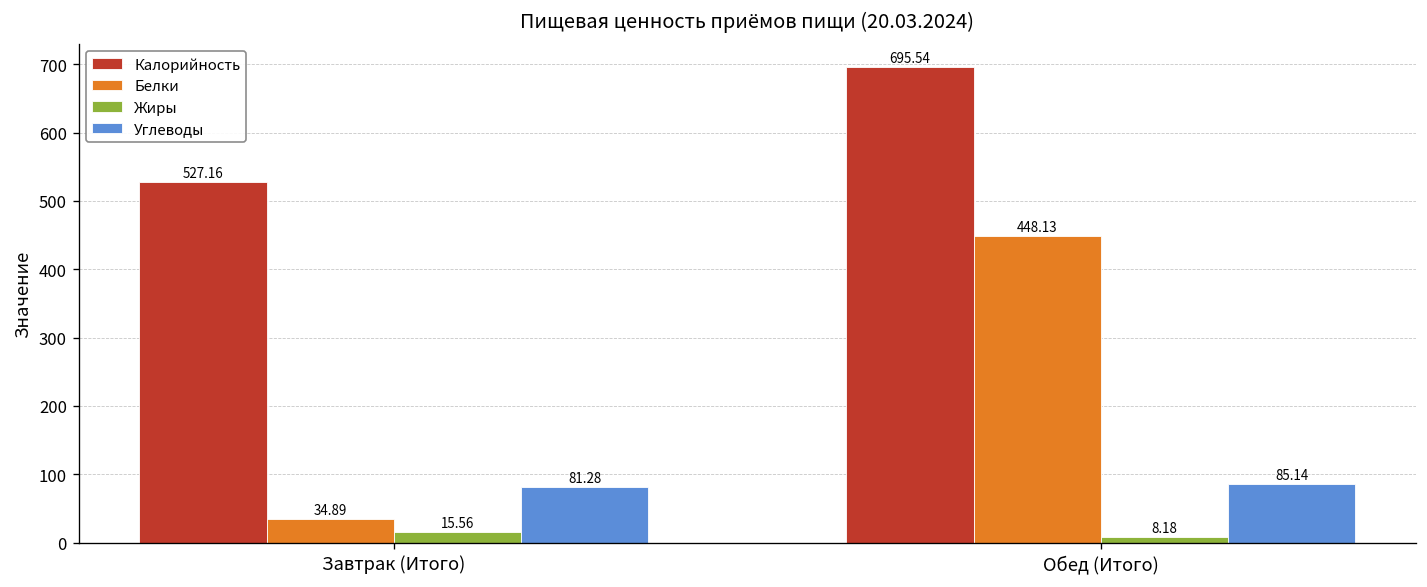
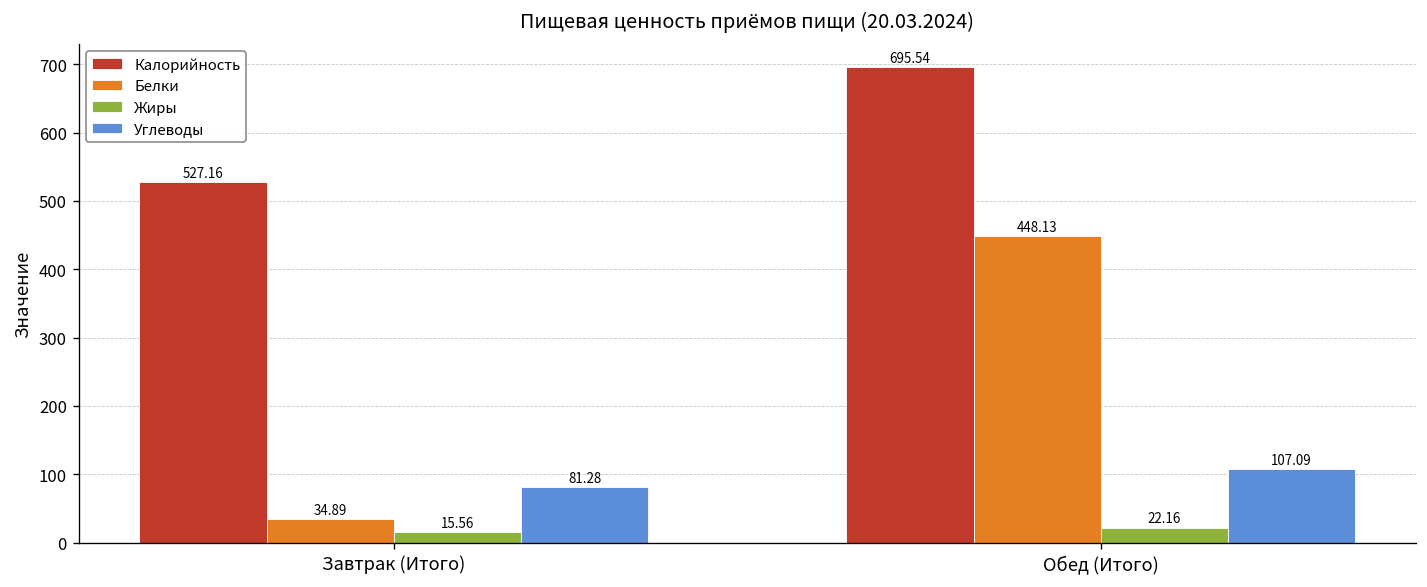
  {
    "Калорийность": {
      "Завтрак (Итого)": 527.16,
      "Обед (Итого)": 695.54
    },
    "Белки": {
      "Завтрак (Итого)": 34.89,
      "Обед (Итого)": 448.13
    },
    "Жиры": {
      "Завтрак (Итого)": 15.56,
-     "Обед (Итого)": 8.18
+     "Обед (Итого)": 22.16
    },
    "Углеводы": {
      "Завтрак (Итого)": 81.28,
-     "Обед (Итого)": 85.14
+     "Обед (Итого)": 107.09
    }
  }
